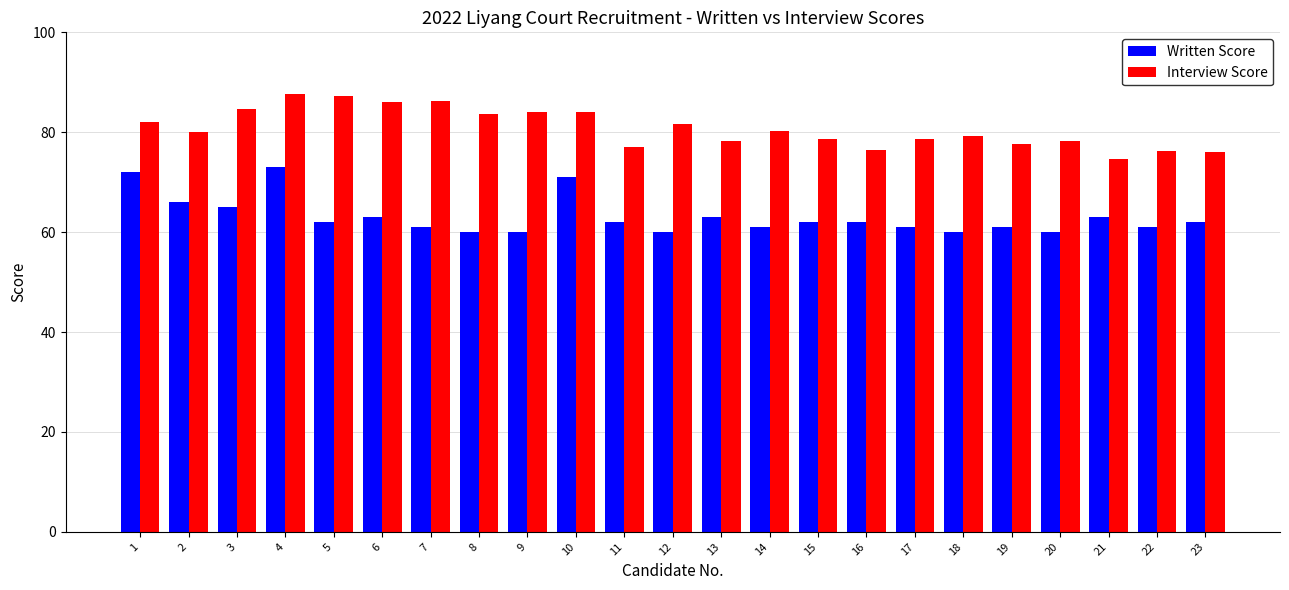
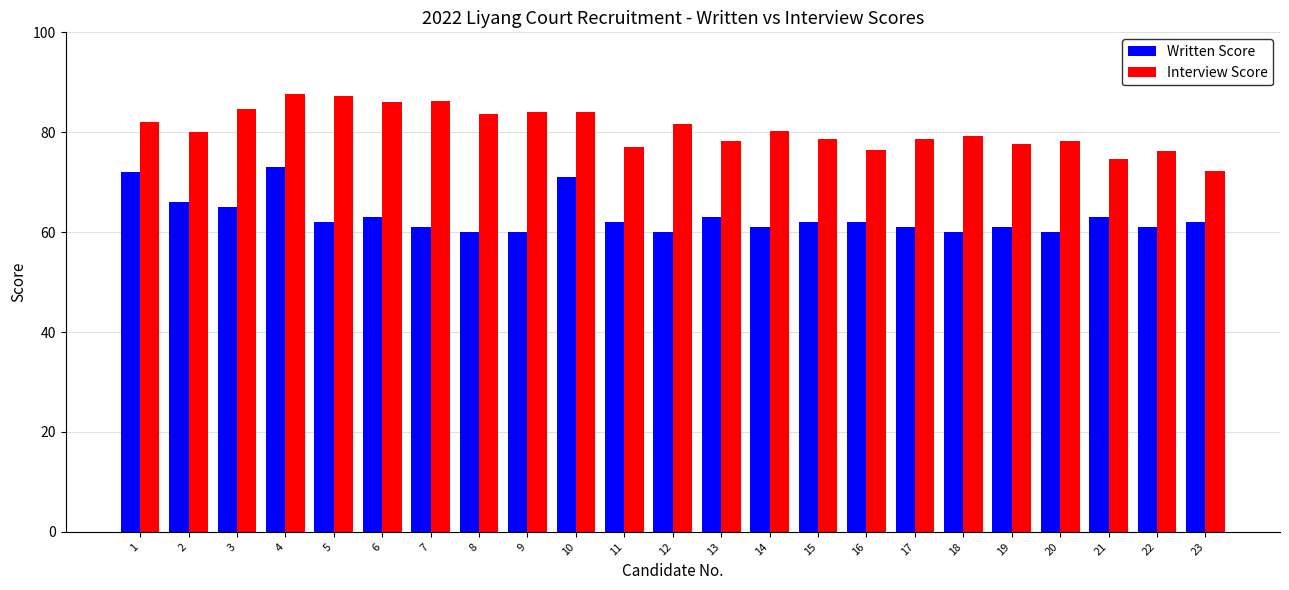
  {
    "Written Score": {
      "1": 72,
      "2": 66,
      "3": 65,
      "4": 73,
      "5": 62,
      "6": 63,
      "7": 61,
      "8": 60,
      "9": 60,
      "10": 71,
      "11": 62,
      "12": 60,
      "13": 63,
      "14": 61,
      "15": 62,
      "16": 62,
      "17": 61,
      "18": 60,
      "19": 61,
      "20": 60,
      "21": 63,
      "22": 61,
      "23": 62
    },
    "Interview Score": {
      "1": 82,
      "2": 80,
      "3": 85,
      "4": 88,
      "5": 87,
      "6": 86,
      "7": 86,
      "8": 84,
      "9": 84,
      "10": 84,
      "11": 77,
      "12": 82,
      "13": 78,
      "14": 80,
      "15": 79,
      "16": 76,
      "17": 79,
      "18": 79,
      "19": 78,
      "20": 78,
      "21": 75,
      "22": 76,
-     "23": 76
+     "23": 72
    }
  }
